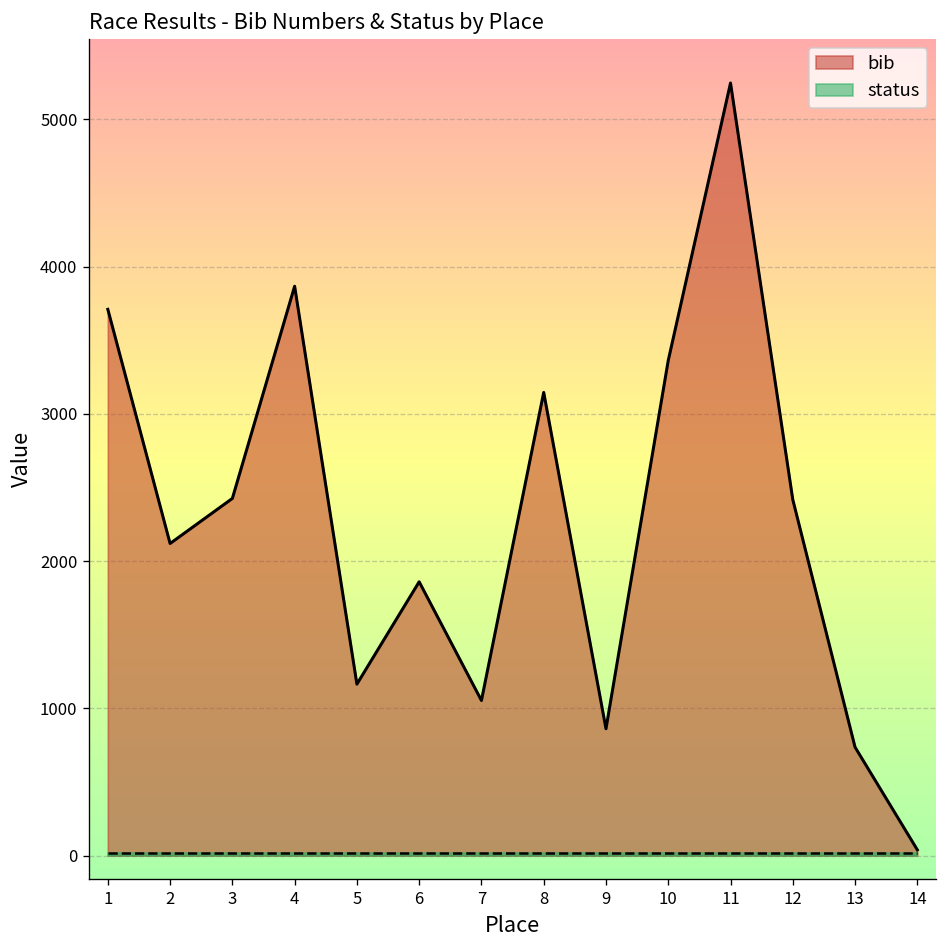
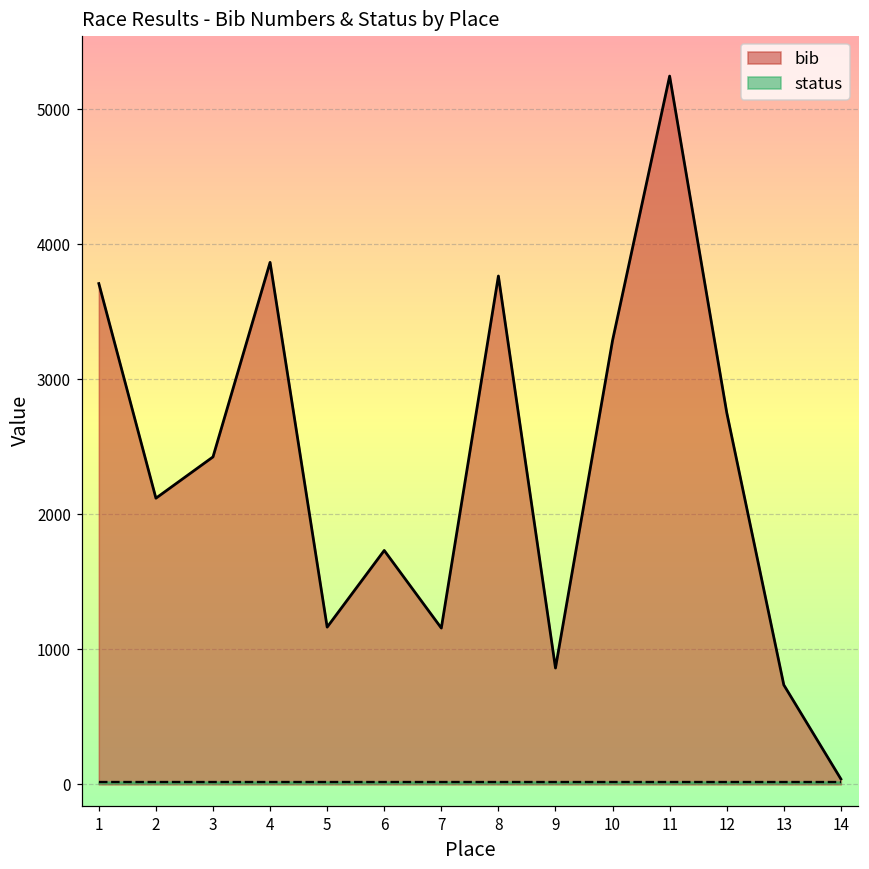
  {
    "bib": {
      "1": 3710,
      "2": 2120,
      "3": 2430,
      "4": 3870,
      "5": 1170,
-     "6": 1860,
-     "7": 1050,
-     "8": 3150,
+     "6": 1730,
+     "7": 1160,
+     "8": 3770,
      "9": 860,
-     "10": 3360,
+     "10": 3290,
      "11": 5250,
-     "12": 2420,
+     "12": 2760,
      "13": 740
    },
    "status": {
      "1": 20,
      "2": 20,
      "3": 20,
      "4": 20,
      "5": 20,
      "6": 20,
      "7": 20,
      "8": 20,
      "9": 20,
      "10": 20,
      "11": 20,
      "12": 20,
      "13": 20
    }
  }
